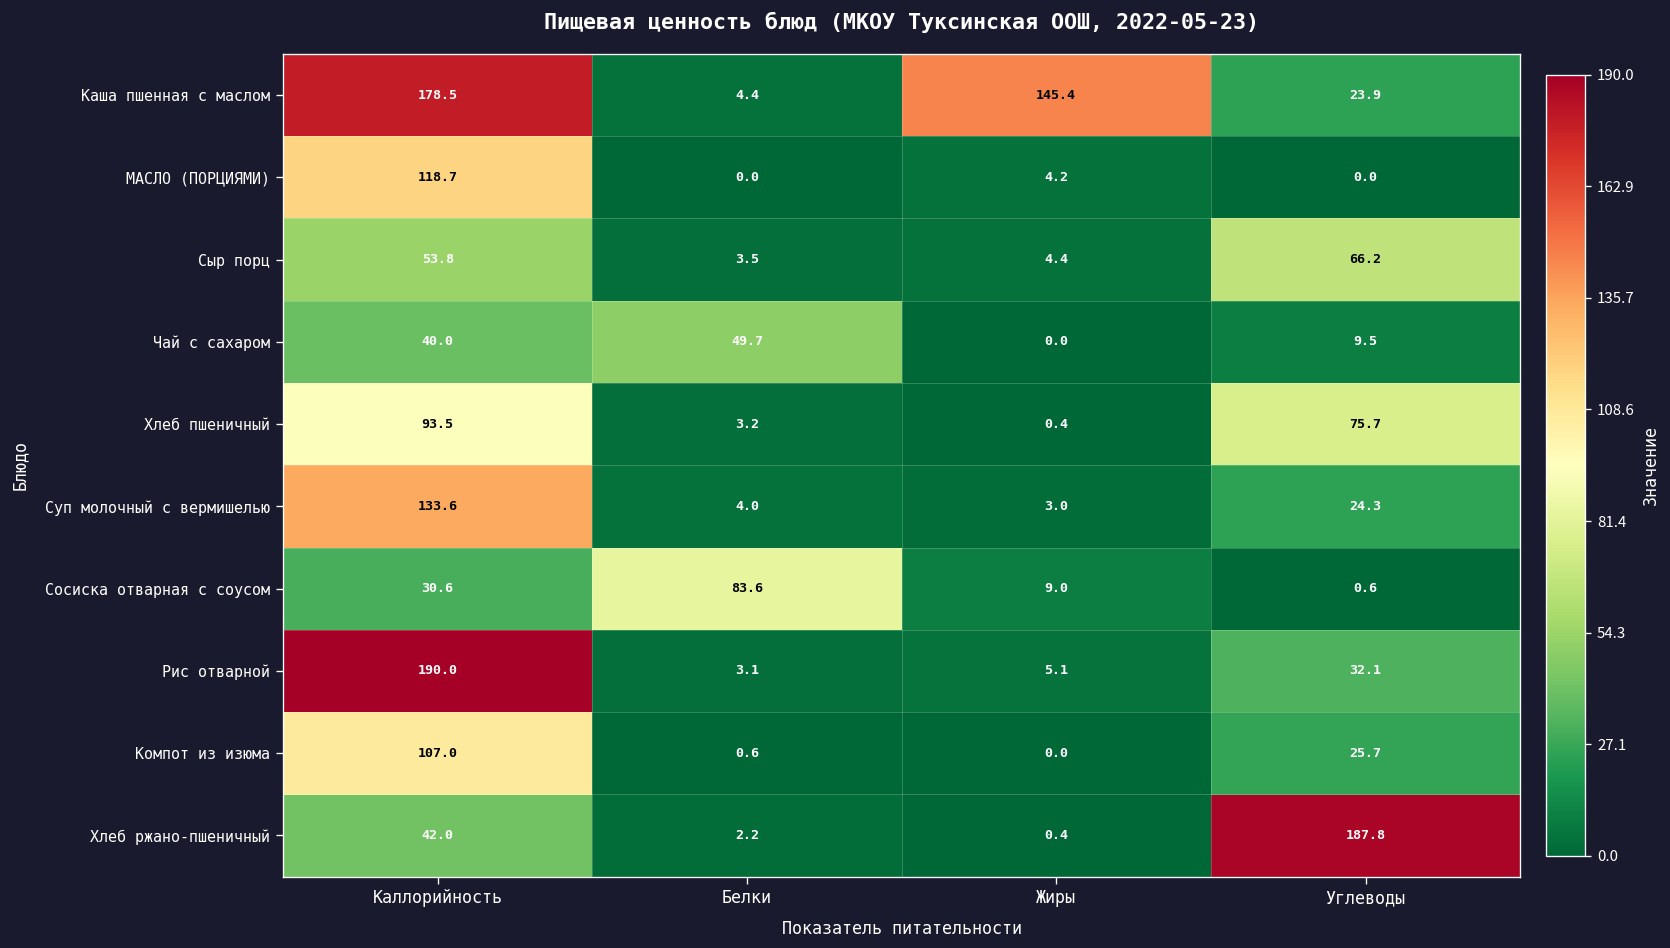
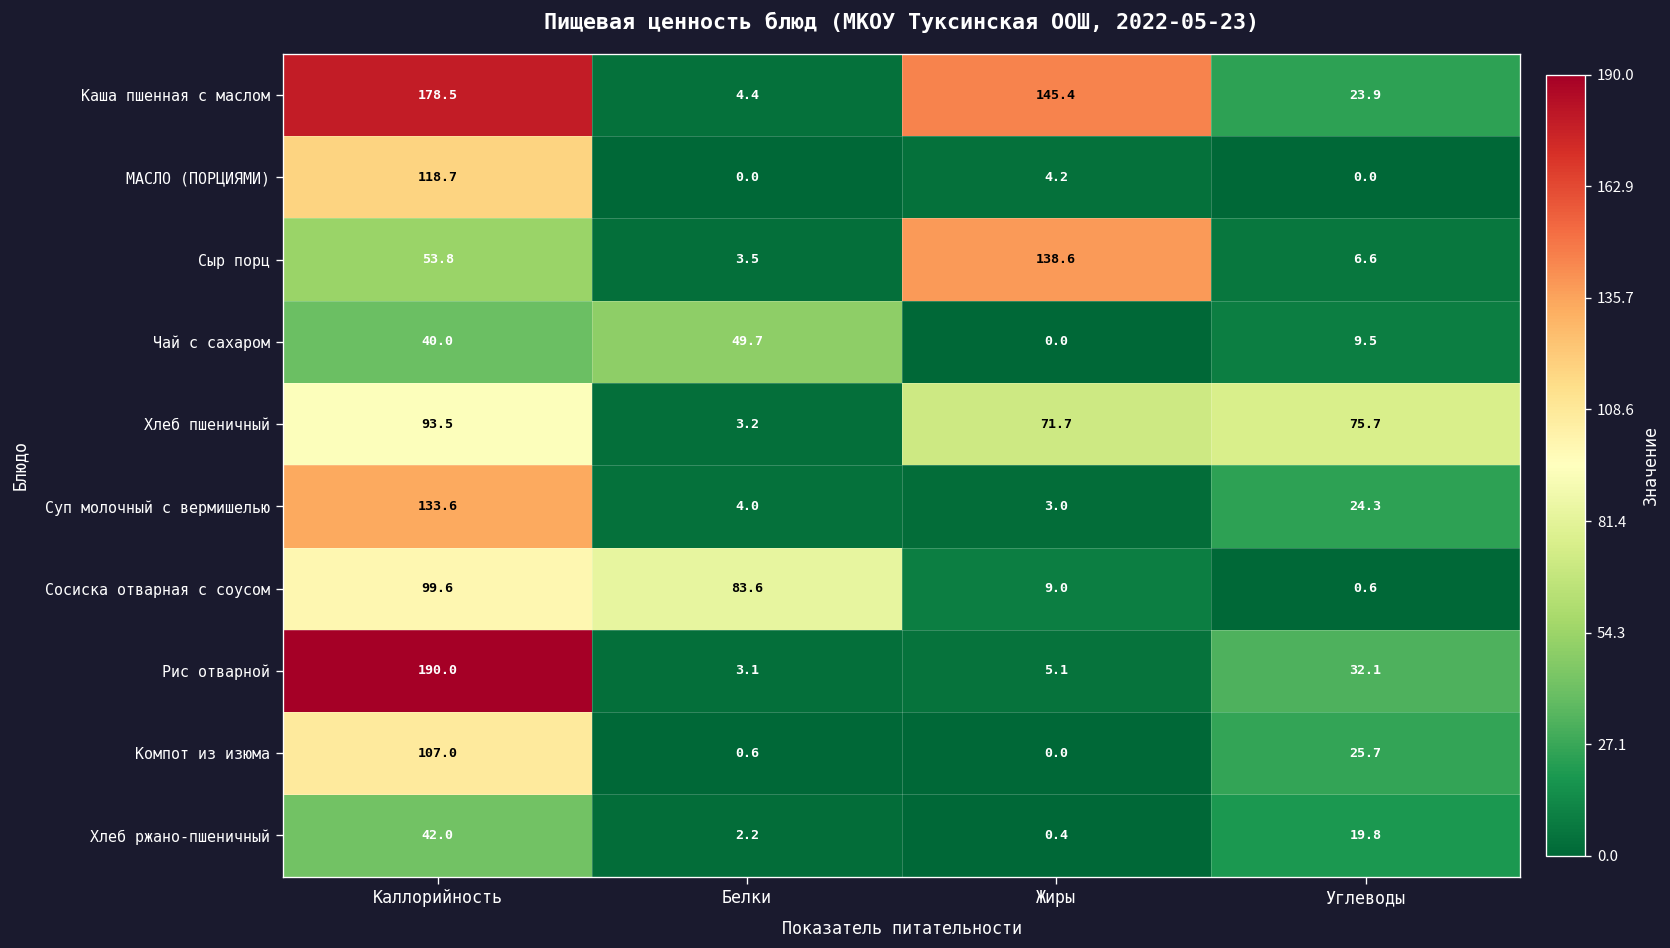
  {
    "Каша пшенная с маслом": {
      "Каллорийность": 178.5,
      "Белки": 4.4,
      "Жиры": 145.4,
      "Углеводы": 23.9
    },
    "МАСЛО (ПОРЦИЯМИ)": {
      "Каллорийность": 118.7,
      "Белки": 0.0,
      "Жиры": 4.2,
      "Углеводы": 0.0
    },
    "Сыр порц": {
      "Каллорийность": 53.8,
      "Белки": 3.5,
-     "Жиры": 4.4,
-     "Углеводы": 66.2
+     "Жиры": 138.6,
+     "Углеводы": 6.6
    },
    "Чай с сахаром": {
      "Каллорийность": 40.0,
      "Белки": 49.7,
      "Жиры": 0.0,
      "Углеводы": 9.5
    },
    "Хлеб пшеничный": {
      "Каллорийность": 93.5,
      "Белки": 3.2,
-     "Жиры": 0.4,
+     "Жиры": 71.7,
      "Углеводы": 75.7
    },
    "Суп молочный с вермишелью": {
      "Каллорийность": 133.6,
      "Белки": 4.0,
      "Жиры": 3.0,
      "Углеводы": 24.3
    },
    "Сосиска отварная с соусом": {
-     "Каллорийность": 30.6,
+     "Каллорийность": 99.6,
      "Белки": 83.6,
      "Жиры": 9.0,
      "Углеводы": 0.6
    },
    "Рис отварной": {
      "Каллорийность": 190.0,
      "Белки": 3.1,
      "Жиры": 5.1,
      "Углеводы": 32.1
    },
    "Компот из изюма": {
      "Каллорийность": 107.0,
      "Белки": 0.6,
      "Жиры": 0.0,
      "Углеводы": 25.7
    },
    "Хлеб ржано-пшеничный": {
      "Каллорийность": 42.0,
      "Белки": 2.2,
      "Жиры": 0.4,
-     "Углеводы": 187.8
+     "Углеводы": 19.8
    }
  }
